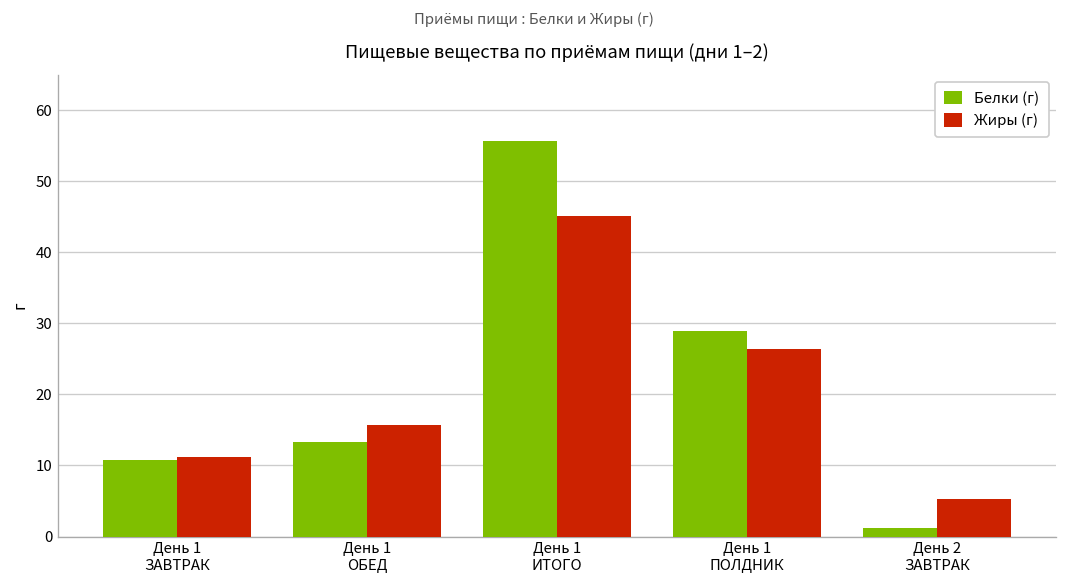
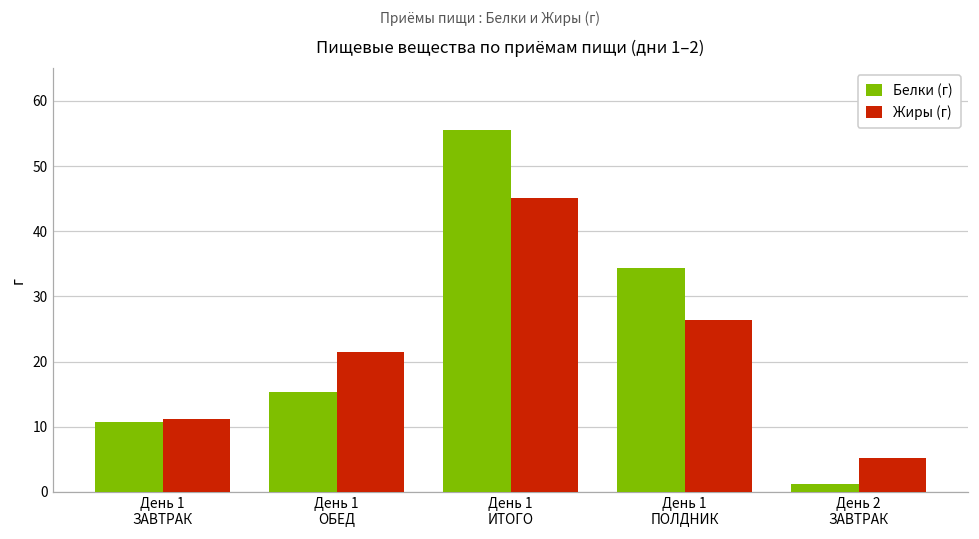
  {
    "Белки (г)": {
      "День 1 ЗАВТРАК": 11,
-     "День 1 ОБЕД": 13,
+     "День 1 ОБЕД": 15,
      "День 1 ИТОГО": 56,
-     "День 1 ПОЛДНИК": 29,
+     "День 1 ПОЛДНИК": 34,
      "День 2 ЗАВТРАК": 1
    },
    "Жиры (г)": {
      "День 1 ЗАВТРАК": 11,
-     "День 1 ОБЕД": 16,
+     "День 1 ОБЕД": 21,
      "День 1 ИТОГО": 45,
      "День 1 ПОЛДНИК": 26,
      "День 2 ЗАВТРАК": 5
    }
  }
